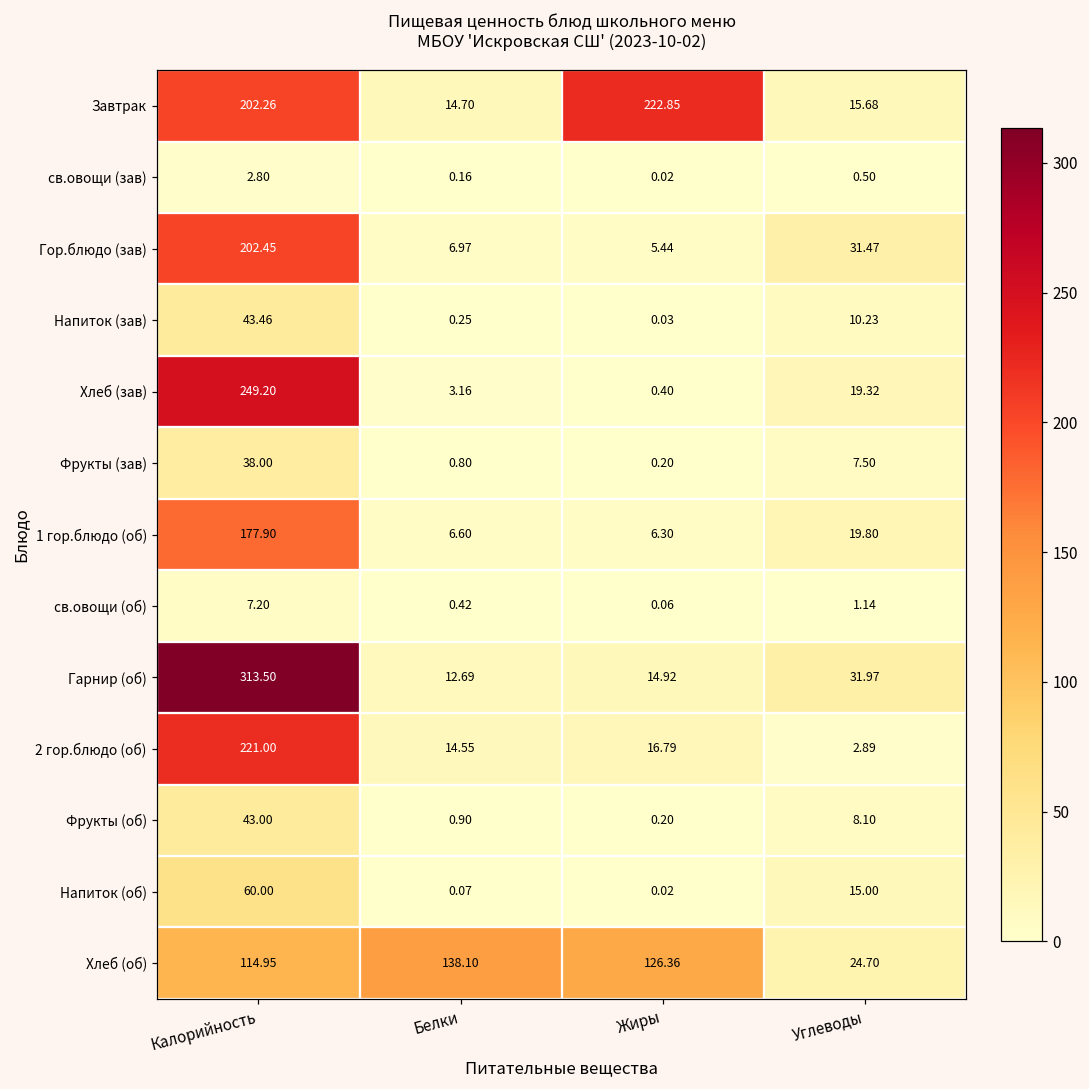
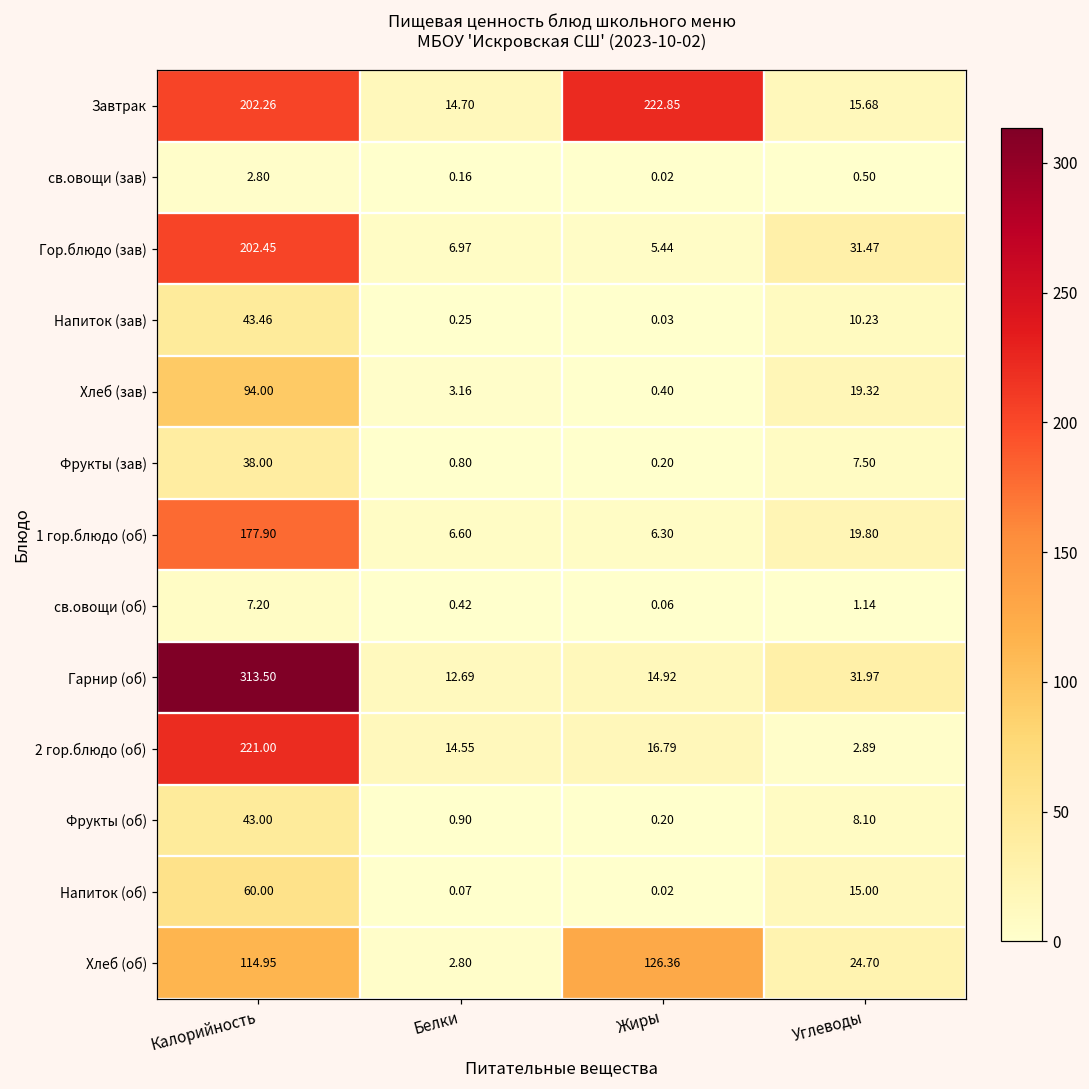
  {
    "Завтрак": {
      "Калорийность": 202.26,
      "Белки": 14.70,
      "Жиры": 222.85,
      "Углеводы": 15.68
    },
    "св.овощи (зав)": {
      "Калорийность": 2.80,
      "Белки": 0.16,
      "Жиры": 0.02,
      "Углеводы": 0.50
    },
    "Гор.блюдо (зав)": {
      "Калорийность": 202.45,
      "Белки": 6.97,
      "Жиры": 5.44,
      "Углеводы": 31.47
    },
    "Напиток (зав)": {
      "Калорийность": 43.46,
      "Белки": 0.25,
      "Жиры": 0.03,
      "Углеводы": 10.23
    },
    "Хлеб (зав)": {
-     "Калорийность": 249.20,
+     "Калорийность": 94.00,
      "Белки": 3.16,
      "Жиры": 0.40,
      "Углеводы": 19.32
    },
    "Фрукты (зав)": {
      "Калорийность": 38.00,
      "Белки": 0.80,
      "Жиры": 0.20,
      "Углеводы": 7.50
    },
    "1 гор.блюдо (об)": {
      "Калорийность": 177.90,
      "Белки": 6.60,
      "Жиры": 6.30,
      "Углеводы": 19.80
    },
    "св.овощи (об)": {
      "Калорийность": 7.20,
      "Белки": 0.42,
      "Жиры": 0.06,
      "Углеводы": 1.14
    },
    "Гарнир (об)": {
      "Калорийность": 313.50,
      "Белки": 12.69,
      "Жиры": 14.92,
      "Углеводы": 31.97
    },
    "2 гор.блюдо (об)": {
      "Калорийность": 221.00,
      "Белки": 14.55,
      "Жиры": 16.79,
      "Углеводы": 2.89
    },
    "Фрукты (об)": {
      "Калорийность": 43.00,
      "Белки": 0.90,
      "Жиры": 0.20,
      "Углеводы": 8.10
    },
    "Напиток (об)": {
      "Калорийность": 60.00,
      "Белки": 0.07,
      "Жиры": 0.02,
      "Углеводы": 15.00
    },
    "Хлеб (об)": {
      "Калорийность": 114.95,
-     "Белки": 138.10,
+     "Белки": 2.80,
      "Жиры": 126.36,
      "Углеводы": 24.70
    }
  }
